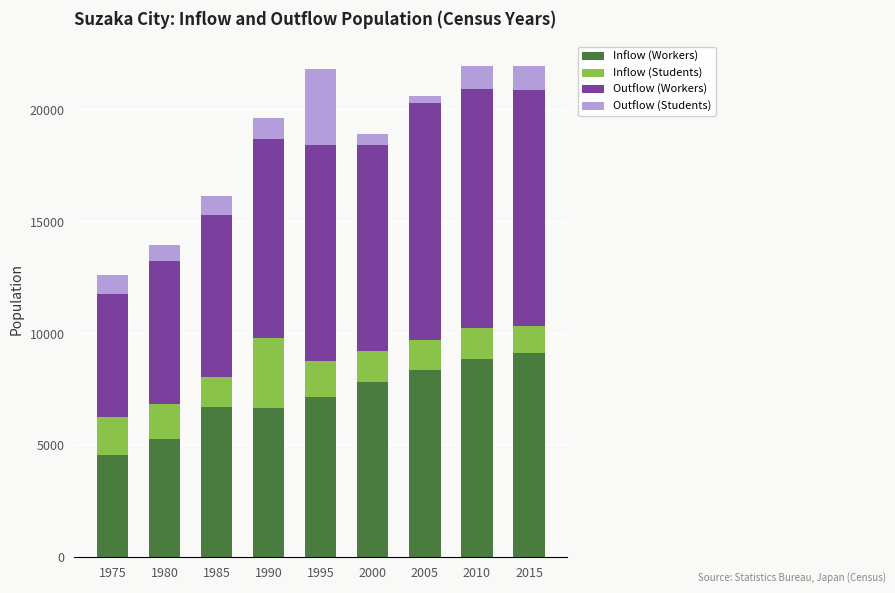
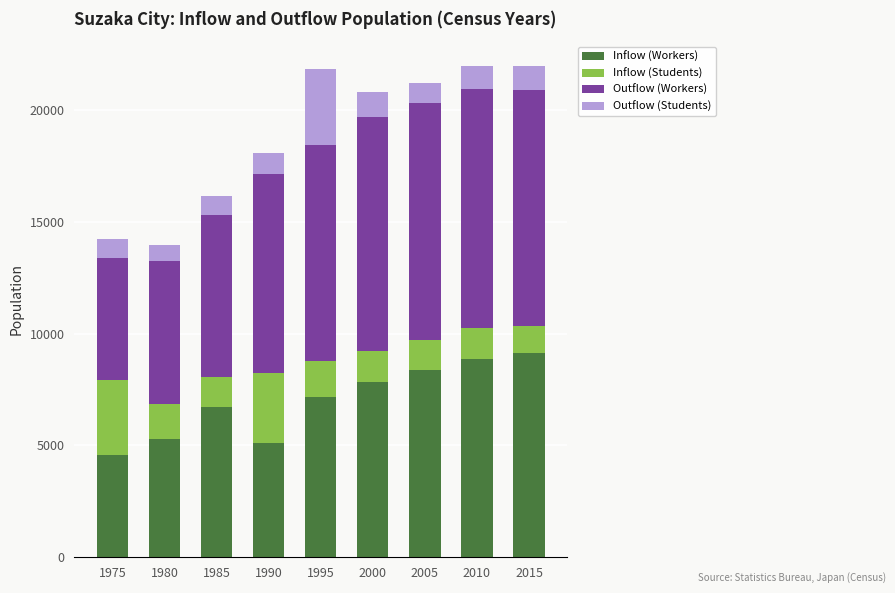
  {
    "Inflow (Workers)": {
      "1975": 4600,
      "1980": 5300,
      "1985": 6700,
-     "1990": 6700,
+     "1990": 5100,
      "1995": 7200,
      "2000": 7800,
      "2005": 8400,
      "2010": 8900,
      "2015": 9100
    },
    "Inflow (Students)": {
-     "1975": 1700,
+     "1975": 3300,
      "1980": 1600,
      "1985": 1400,
      "1990": 3100,
      "1995": 1600,
      "2000": 1400,
      "2005": 1300,
      "2010": 1400,
      "2015": 1200
    },
    "Outflow (Workers)": {
      "1975": 5500,
      "1980": 6400,
      "1985": 7200,
      "1990": 8900,
      "1995": 9700,
-     "2000": 9200,
+     "2000": 10500,
      "2005": 10600,
      "2010": 10700,
      "2015": 10500
    },
    "Outflow (Students)": {
      "1975": 800,
      "1980": 700,
      "1985": 800,
      "1990": 900,
      "1995": 3400,
-     "2000": 500,
-     "2005": 300,
+     "2000": 1100,
+     "2005": 900,
      "2010": 1000,
      "2015": 1100
    }
  }
